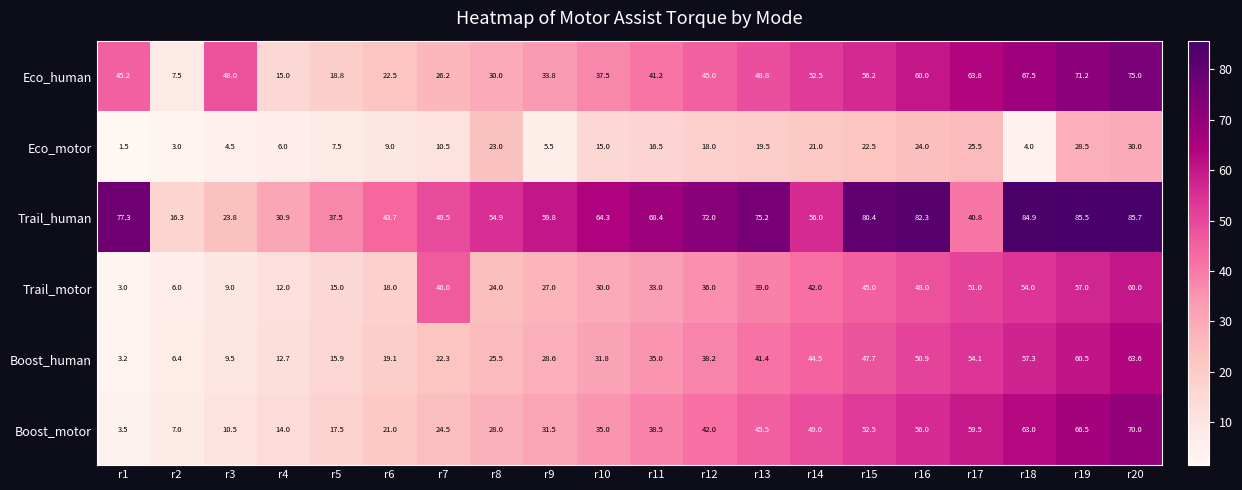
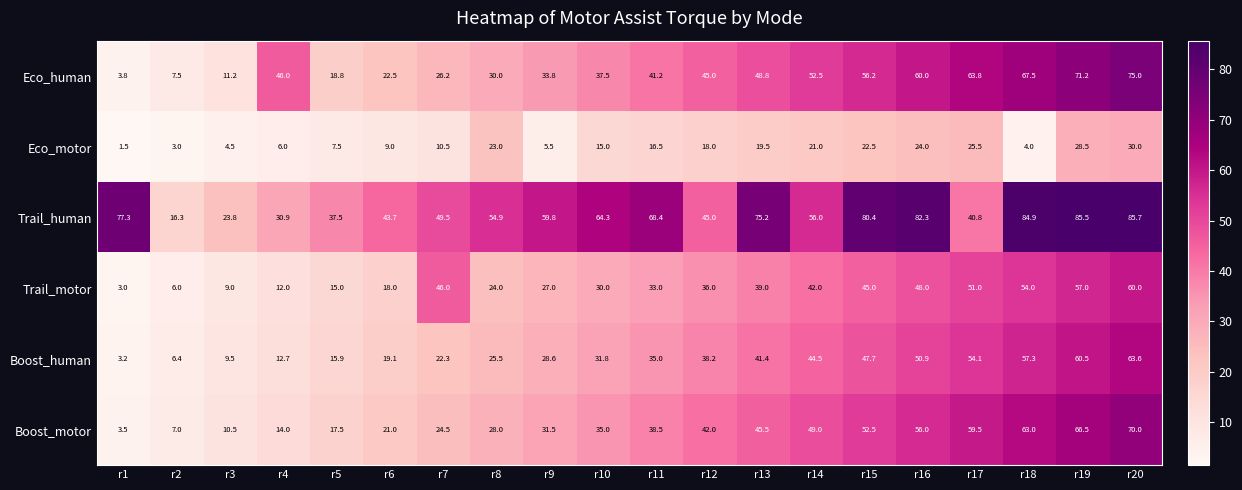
  {
    "Eco_human": {
-     "r1": 45.2,
+     "r1": 3.8,
      "r2": 7.5,
-     "r3": 48.0,
-     "r4": 15.0,
+     "r3": 11.2,
+     "r4": 46.0,
      "r5": 18.8,
      "r6": 22.5,
      "r7": 26.2,
      "r8": 30.0,
      "r9": 33.8,
      "r10": 37.5,
      "r11": 41.2,
      "r12": 45.0,
      "r13": 48.8,
      "r14": 52.5,
      "r15": 56.2,
      "r16": 60.0,
      "r17": 63.8,
      "r18": 67.5,
      "r19": 71.2,
      "r20": 75.0
    },
    "Eco_motor": {
      "r1": 1.5,
      "r2": 3.0,
      "r3": 4.5,
      "r4": 6.0,
      "r5": 7.5,
      "r6": 9.0,
      "r7": 10.5,
      "r8": 23.0,
      "r9": 5.5,
      "r10": 15.0,
      "r11": 16.5,
      "r12": 18.0,
      "r13": 19.5,
      "r14": 21.0,
      "r15": 22.5,
      "r16": 24.0,
      "r17": 25.5,
      "r18": 4.0,
      "r19": 28.5,
      "r20": 30.0
    },
    "Trail_human": {
      "r1": 77.3,
      "r2": 16.3,
      "r3": 23.8,
      "r4": 30.9,
      "r5": 37.5,
      "r6": 43.7,
      "r7": 49.5,
      "r8": 54.9,
      "r9": 59.8,
      "r10": 64.3,
      "r11": 68.4,
-     "r12": 72.0,
+     "r12": 45.0,
      "r13": 75.2,
      "r14": 56.0,
      "r15": 80.4,
      "r16": 82.3,
      "r17": 40.8,
      "r18": 84.9,
      "r19": 85.5,
      "r20": 85.7
    },
    "Trail_motor": {
      "r1": 3.0,
      "r2": 6.0,
      "r3": 9.0,
      "r4": 12.0,
      "r5": 15.0,
      "r6": 18.0,
      "r7": 46.0,
      "r8": 24.0,
      "r9": 27.0,
      "r10": 30.0,
      "r11": 33.0,
      "r12": 36.0,
      "r13": 39.0,
      "r14": 42.0,
      "r15": 45.0,
      "r16": 48.0,
      "r17": 51.0,
      "r18": 54.0,
      "r19": 57.0,
      "r20": 60.0
    },
    "Boost_human": {
      "r1": 3.2,
      "r2": 6.4,
      "r3": 9.5,
      "r4": 12.7,
      "r5": 15.9,
      "r6": 19.1,
      "r7": 22.3,
      "r8": 25.5,
      "r9": 28.6,
      "r10": 31.8,
      "r11": 35.0,
      "r12": 38.2,
      "r13": 41.4,
      "r14": 44.5,
      "r15": 47.7,
      "r16": 50.9,
      "r17": 54.1,
      "r18": 57.3,
      "r19": 60.5,
      "r20": 63.6
    },
    "Boost_motor": {
      "r1": 3.5,
      "r2": 7.0,
      "r3": 10.5,
      "r4": 14.0,
      "r5": 17.5,
      "r6": 21.0,
      "r7": 24.5,
      "r8": 28.0,
      "r9": 31.5,
      "r10": 35.0,
      "r11": 38.5,
      "r12": 42.0,
      "r13": 45.5,
      "r14": 49.0,
      "r15": 52.5,
      "r16": 56.0,
      "r17": 59.5,
      "r18": 63.0,
      "r19": 66.5,
      "r20": 70.0
    }
  }
